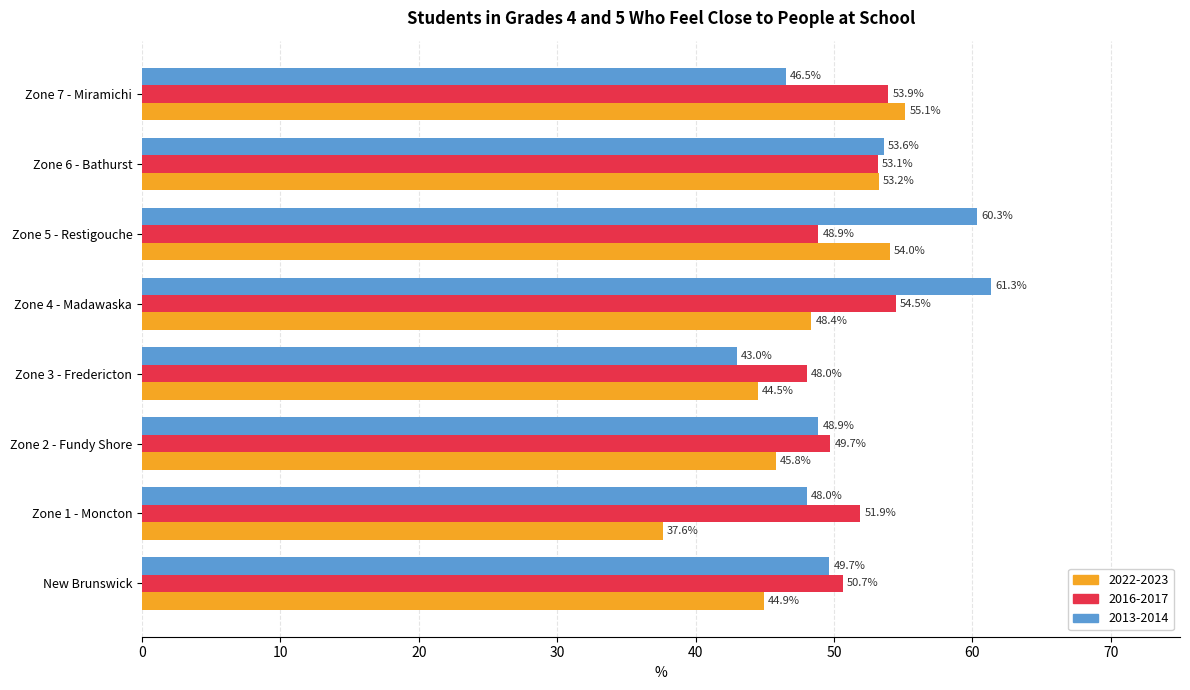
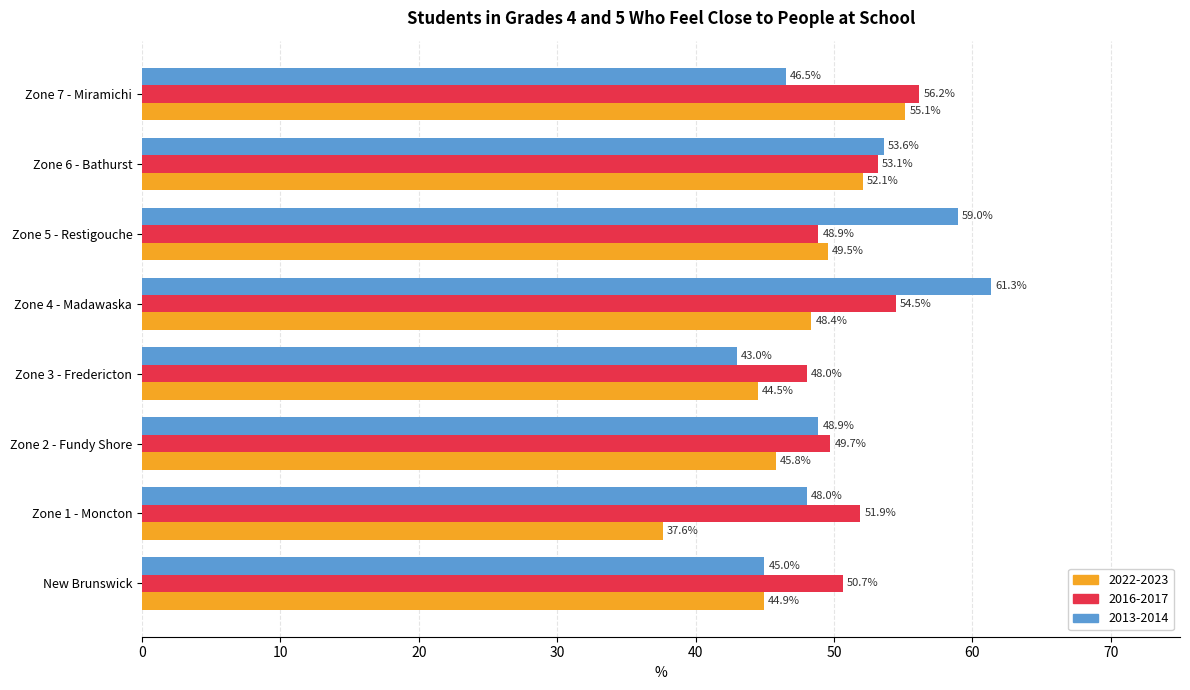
  {
    "2022-2023": {
      "Zone 7 - Miramichi": "55.1%",
-     "Zone 6 - Bathurst": "53.2%",
-     "Zone 5 - Restigouche": "54.0%",
+     "Zone 6 - Bathurst": "52.1%",
+     "Zone 5 - Restigouche": "49.5%",
      "Zone 4 - Madawaska": "48.4%",
      "Zone 3 - Fredericton": "44.5%",
      "Zone 2 - Fundy Shore": "45.8%",
      "Zone 1 - Moncton": "37.6%",
      "New Brunswick": "44.9%"
    },
    "2016-2017": {
-     "Zone 7 - Miramichi": "53.9%",
+     "Zone 7 - Miramichi": "56.2%",
      "Zone 6 - Bathurst": "53.1%",
      "Zone 5 - Restigouche": "48.9%",
      "Zone 4 - Madawaska": "54.5%",
      "Zone 3 - Fredericton": "48.0%",
      "Zone 2 - Fundy Shore": "49.7%",
      "Zone 1 - Moncton": "51.9%",
      "New Brunswick": "50.7%"
    },
    "2013-2014": {
      "Zone 7 - Miramichi": "46.5%",
      "Zone 6 - Bathurst": "53.6%",
-     "Zone 5 - Restigouche": "60.3%",
+     "Zone 5 - Restigouche": "59.0%",
      "Zone 4 - Madawaska": "61.3%",
      "Zone 3 - Fredericton": "43.0%",
      "Zone 2 - Fundy Shore": "48.9%",
      "Zone 1 - Moncton": "48.0%",
-     "New Brunswick": "49.7%"
+     "New Brunswick": "45.0%"
    }
  }
